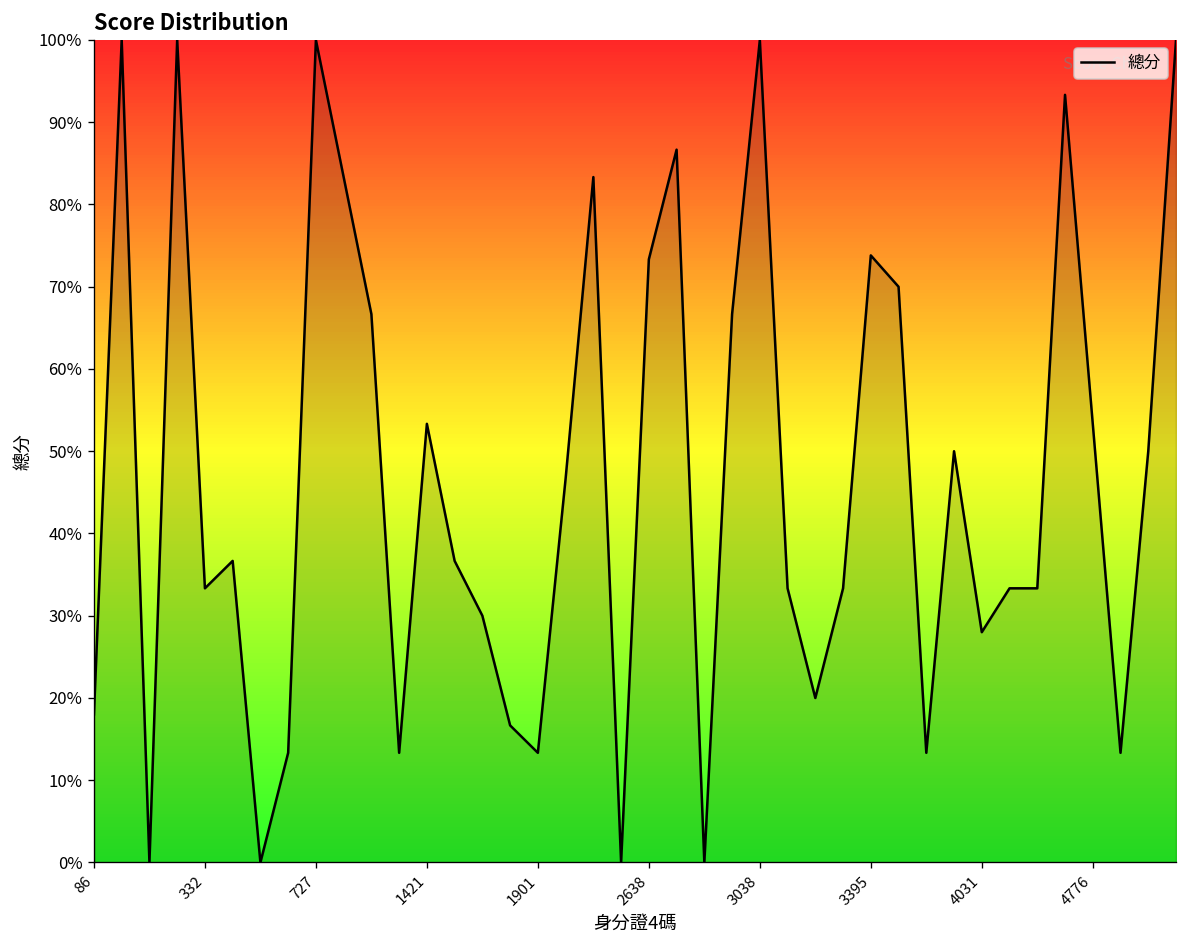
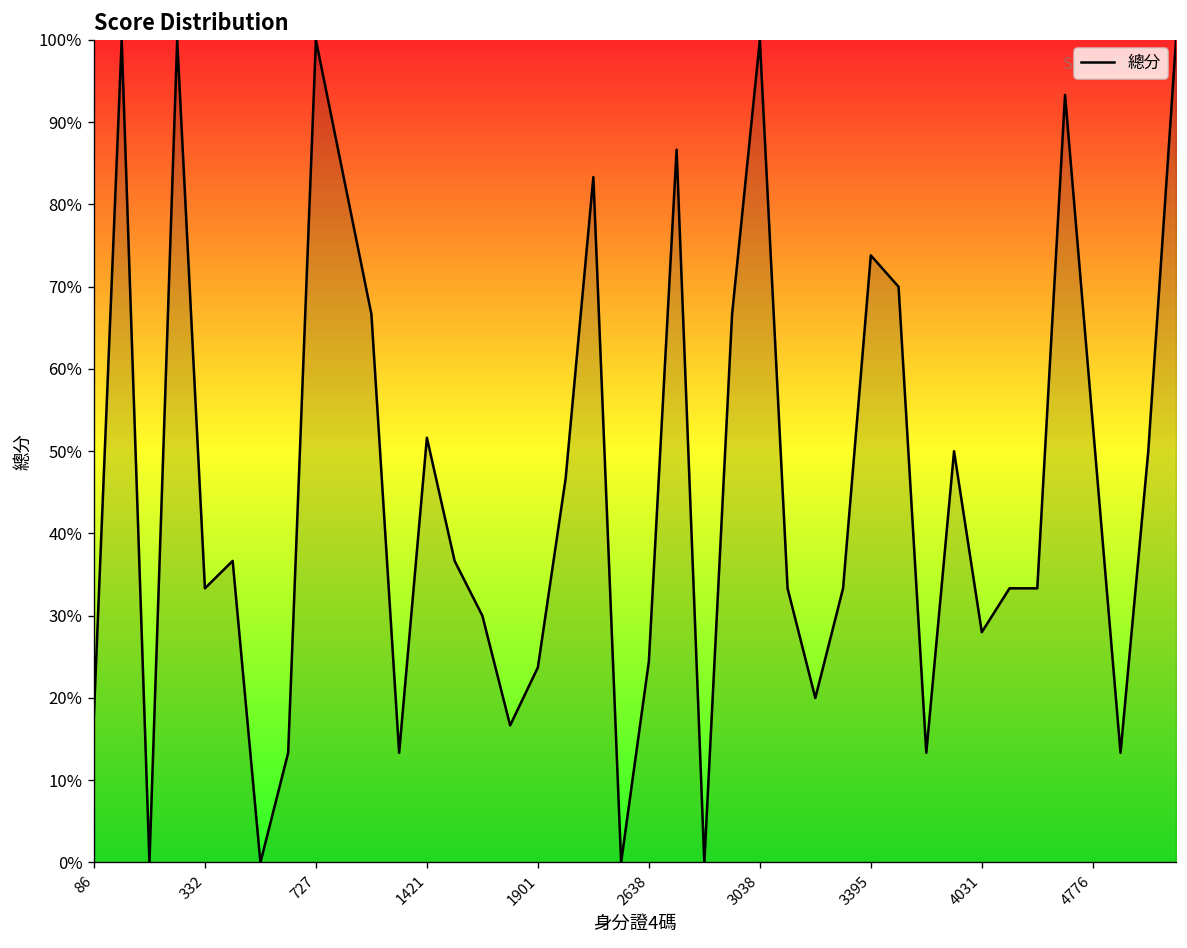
  {
    "86": "18%",
    "332": "33%",
    "727": "100%",
-   "1421": "53%",
-   "1901": "13%",
-   "2638": "73%",
+   "1421": "52%",
+   "1901": "24%",
+   "2638": "24%",
    "3038": "100%",
    "3395": "74%",
    "4031": "28%",
    "4776": "53%"
  }
